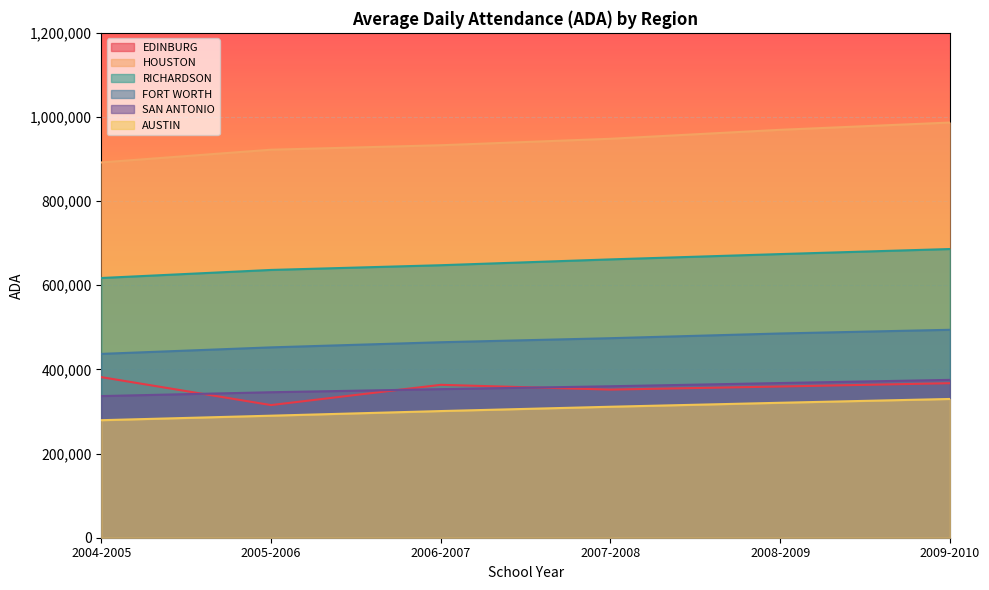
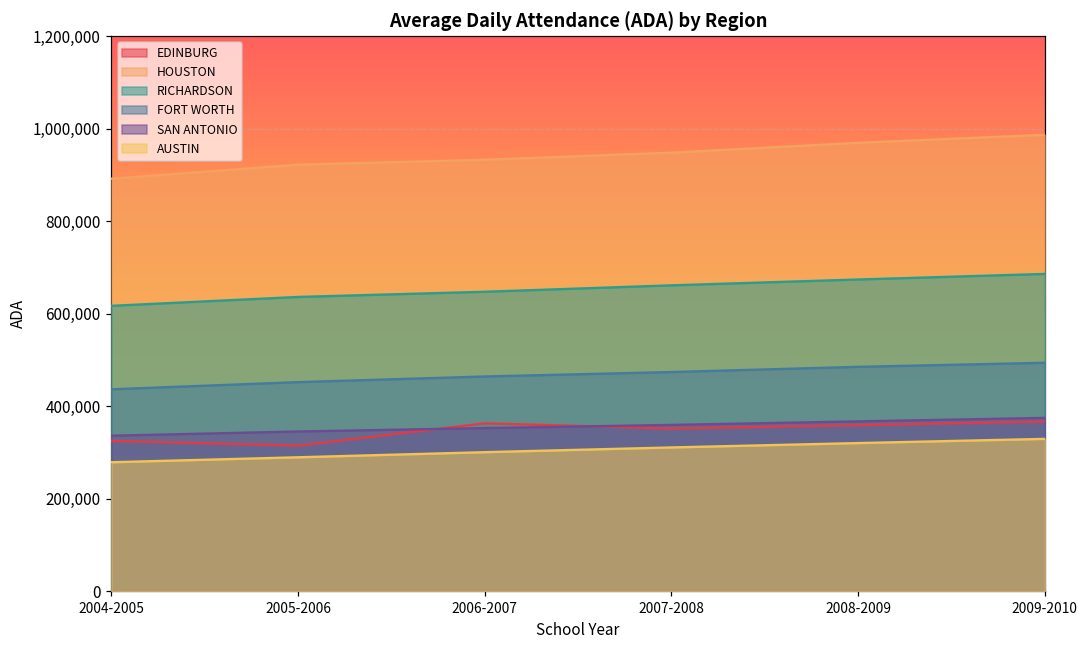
  {
    "EDINBURG": {
-     "2004-2005": "380,000",
+     "2004-2005": "330,000",
      "2005-2006": "320,000",
      "2006-2007": "360,000",
      "2007-2008": "350,000",
      "2008-2009": "360,000",
      "2009-2010": "370,000"
    }
  }
